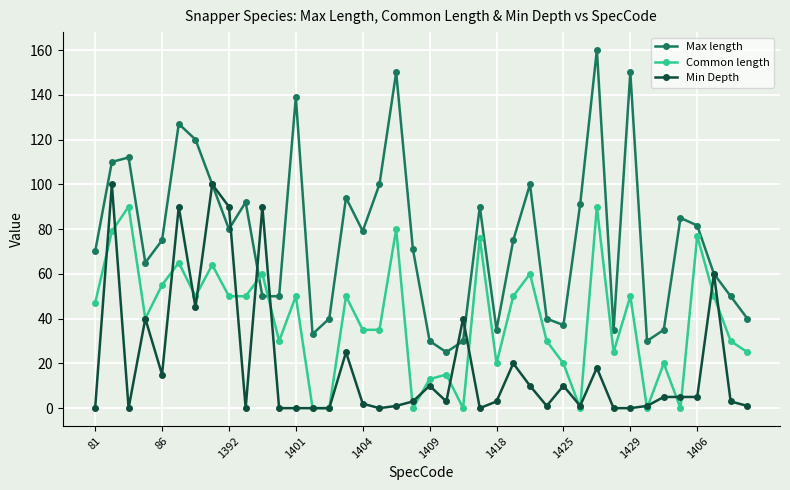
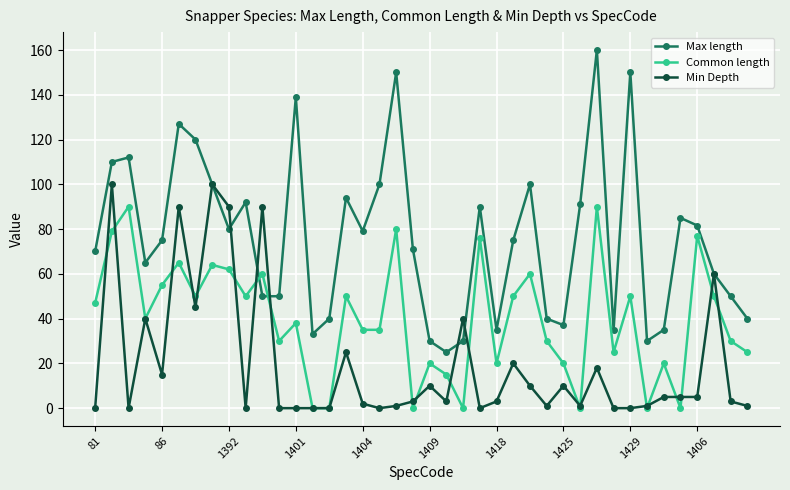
  {
    "Common length": {
      "81": 47,
      "86": 55,
-     "1392": 50,
-     "1401": 50,
+     "1392": 62,
+     "1401": 38,
      "1404": 35,
-     "1409": 13,
+     "1409": 20,
      "1418": 20,
      "1425": 20,
      "1429": 50,
      "1406": 77
    }
  }
